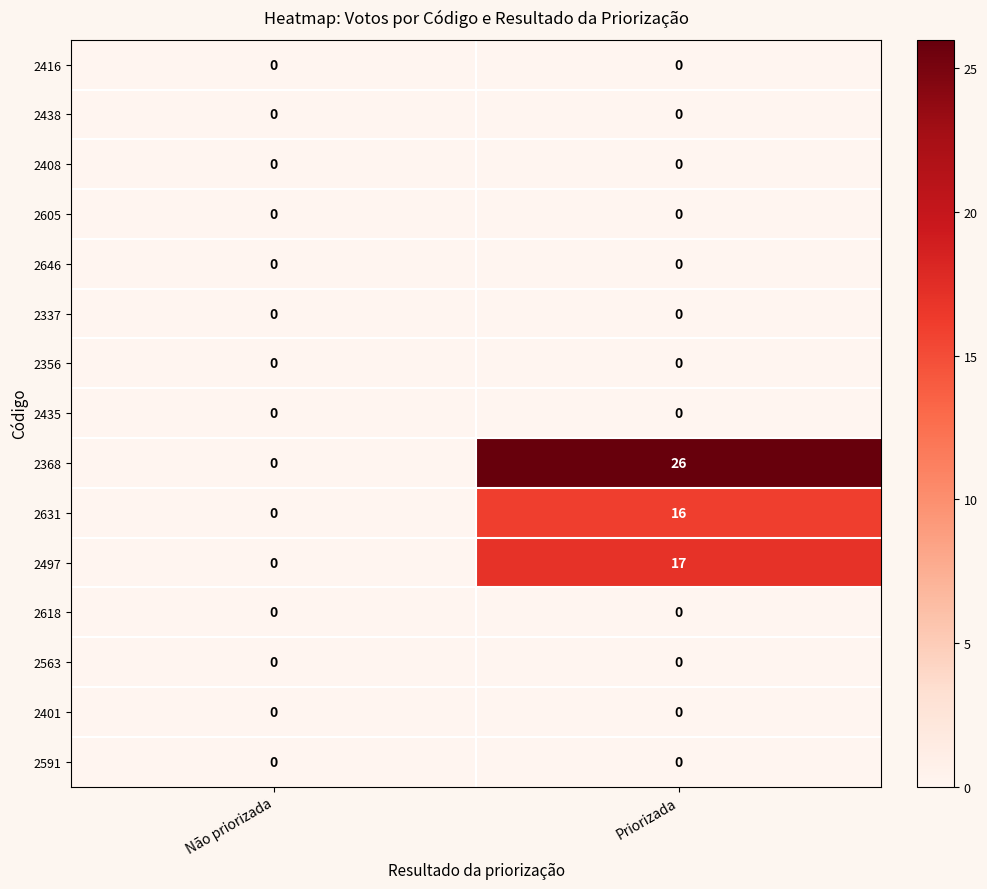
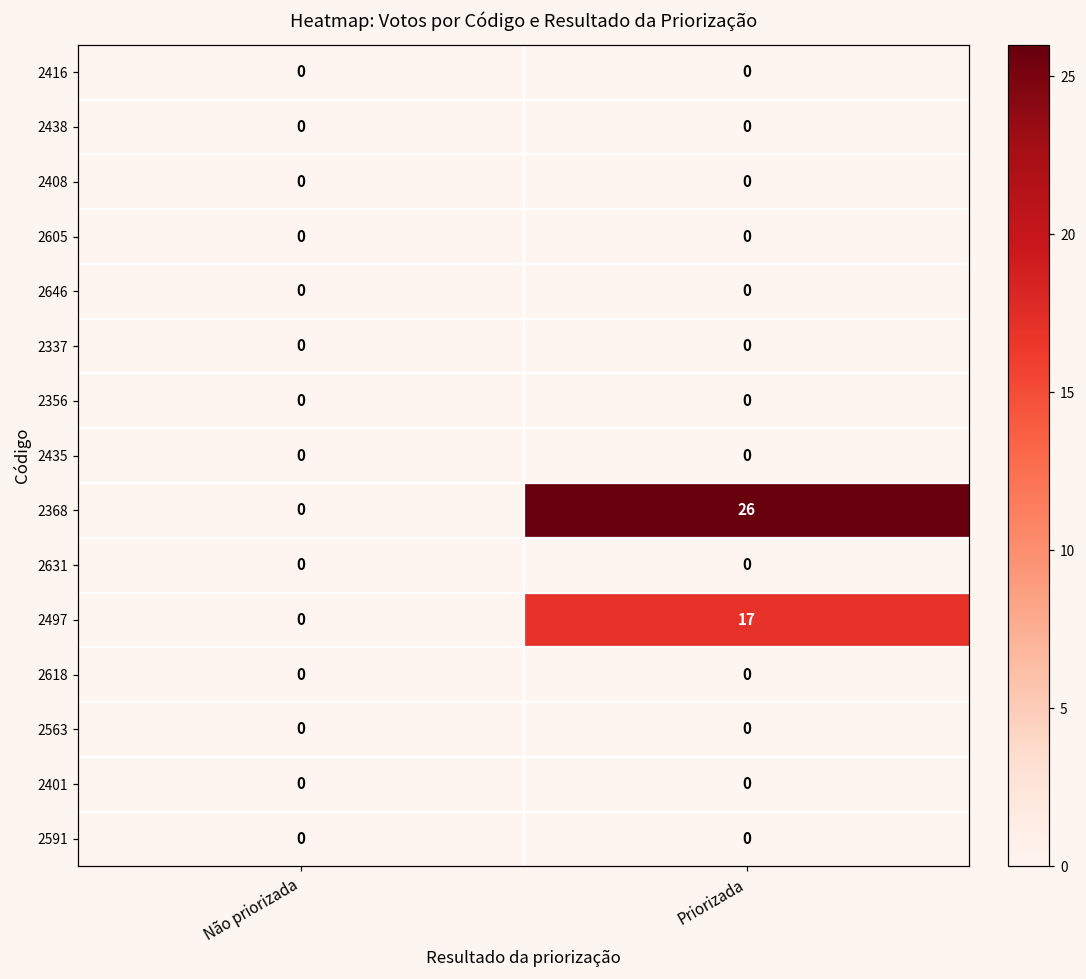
  {
    "2416": {
      "Não priorizada": 0,
      "Priorizada": 0
    },
    "2438": {
      "Não priorizada": 0,
      "Priorizada": 0
    },
    "2408": {
      "Não priorizada": 0,
      "Priorizada": 0
    },
    "2605": {
      "Não priorizada": 0,
      "Priorizada": 0
    },
    "2646": {
      "Não priorizada": 0,
      "Priorizada": 0
    },
    "2337": {
      "Não priorizada": 0,
      "Priorizada": 0
    },
    "2356": {
      "Não priorizada": 0,
      "Priorizada": 0
    },
    "2435": {
      "Não priorizada": 0,
      "Priorizada": 0
    },
    "2368": {
      "Não priorizada": 0,
      "Priorizada": 26
    },
    "2631": {
      "Não priorizada": 0,
-     "Priorizada": 16
+     "Priorizada": 0
    },
    "2497": {
      "Não priorizada": 0,
      "Priorizada": 17
    },
    "2618": {
      "Não priorizada": 0,
      "Priorizada": 0
    },
    "2563": {
      "Não priorizada": 0,
      "Priorizada": 0
    },
    "2401": {
      "Não priorizada": 0,
      "Priorizada": 0
    },
    "2591": {
      "Não priorizada": 0,
      "Priorizada": 0
    }
  }
